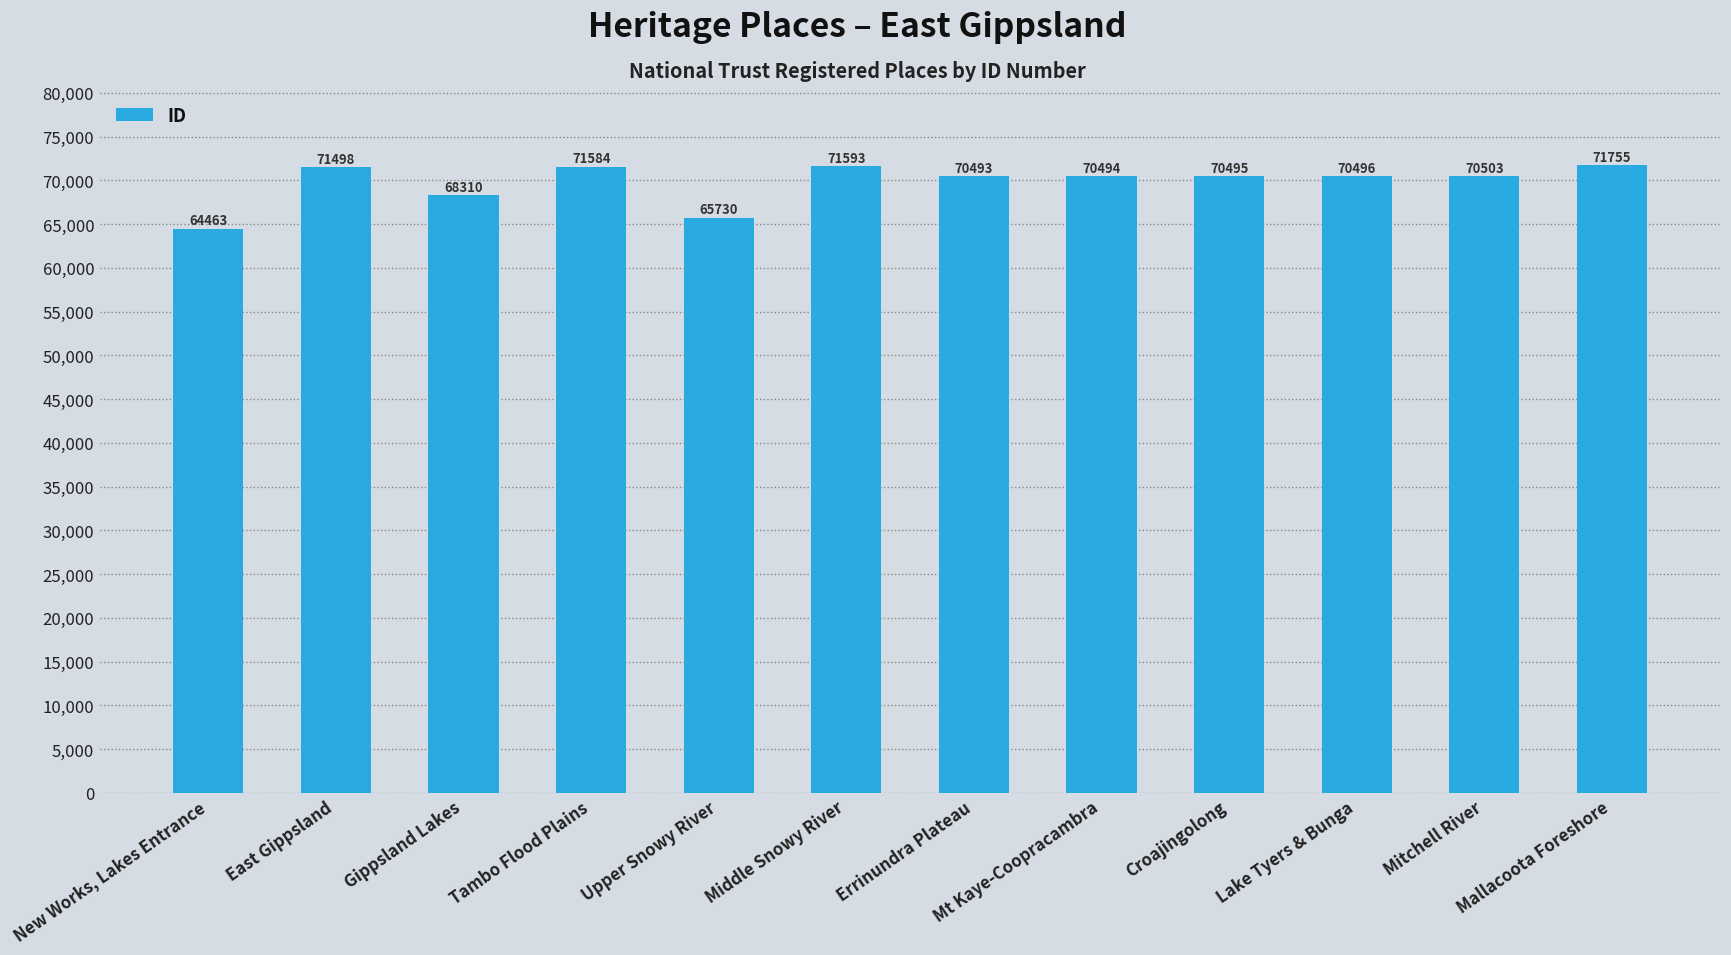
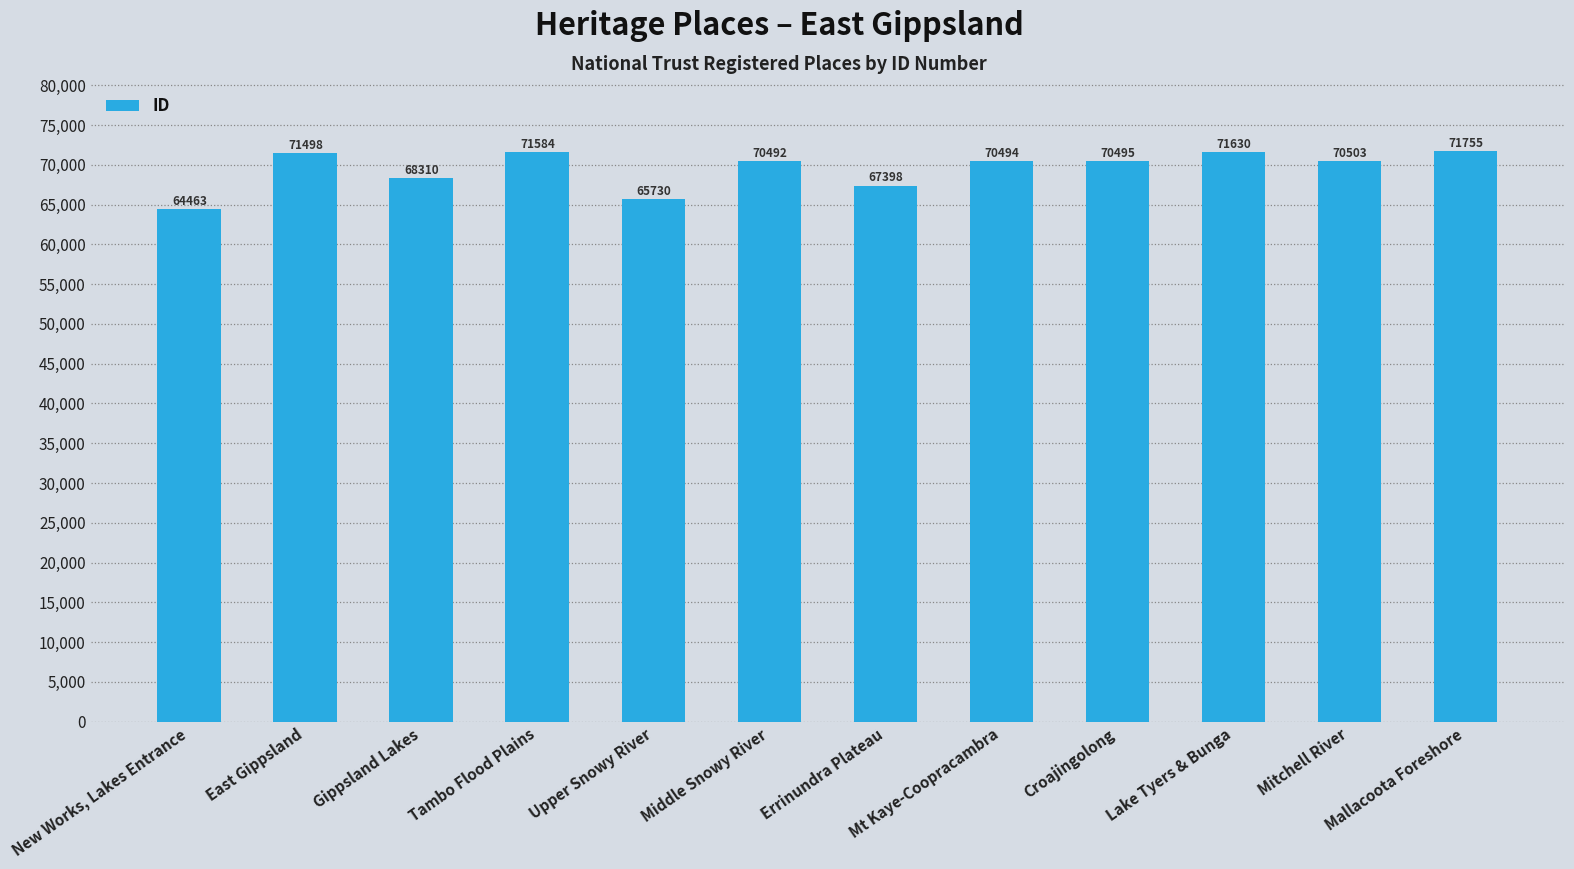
  {
    "New Works, Lakes Entrance": 64463,
    "East Gippsland": 71498,
    "Gippsland Lakes": 68310,
    "Tambo Flood Plains": 71584,
    "Upper Snowy River": 65730,
-   "Middle Snowy River": 71593,
-   "Errinundra Plateau": 70493,
+   "Middle Snowy River": 70492,
+   "Errinundra Plateau": 67398,
    "Mt Kaye-Coopracambra": 70494,
    "Croajingolong": 70495,
-   "Lake Tyers & Bunga": 70496,
+   "Lake Tyers & Bunga": 71630,
    "Mitchell River": 70503,
    "Mallacoota Foreshore": 71755
  }
